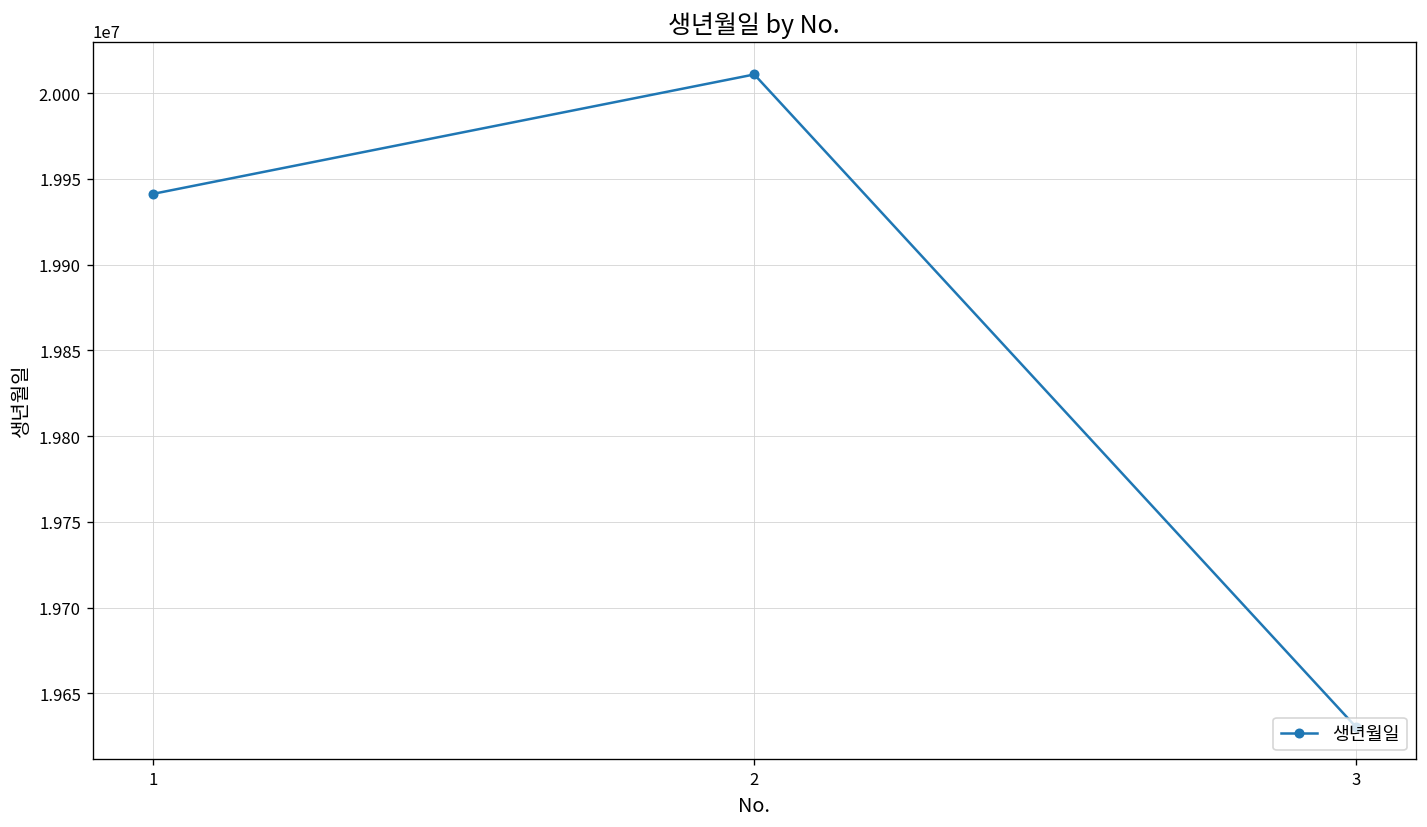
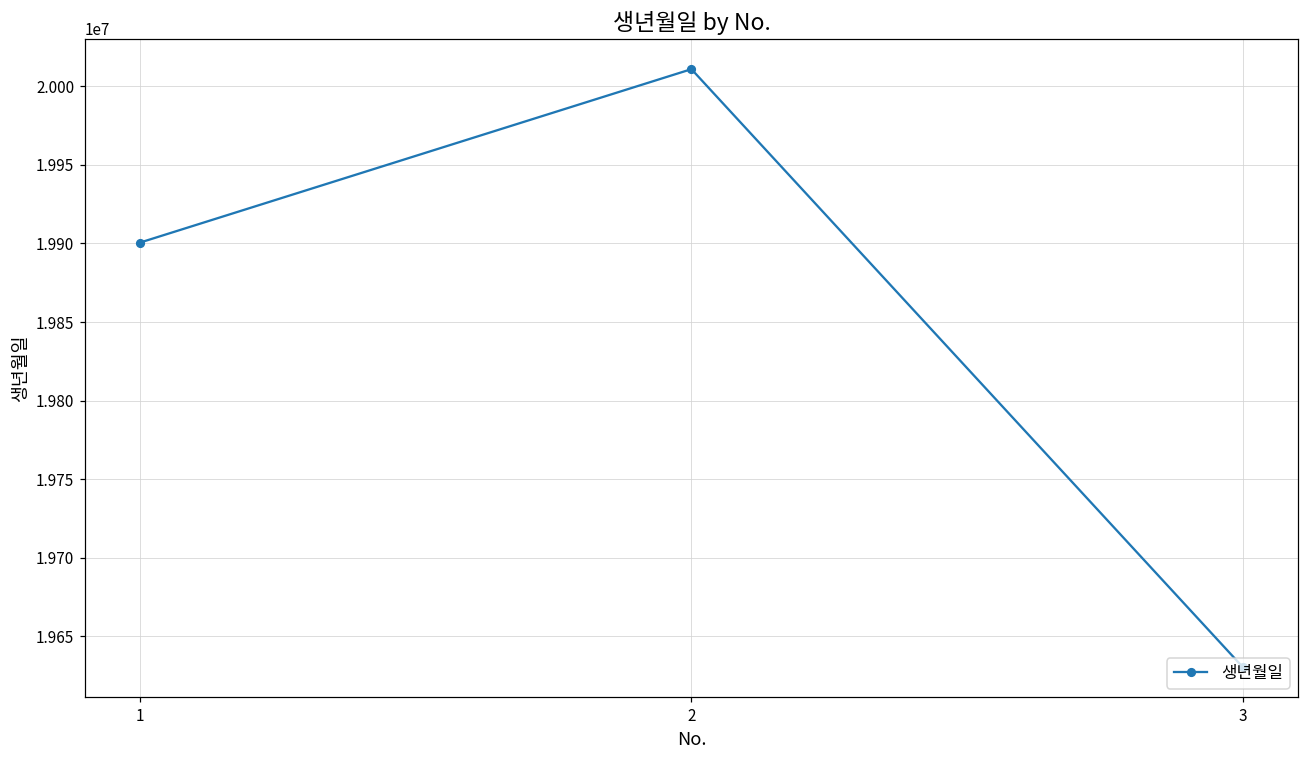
  {
-   "1": 19941000,
+   "1": 19901000,
    "2": 20011000
  }
